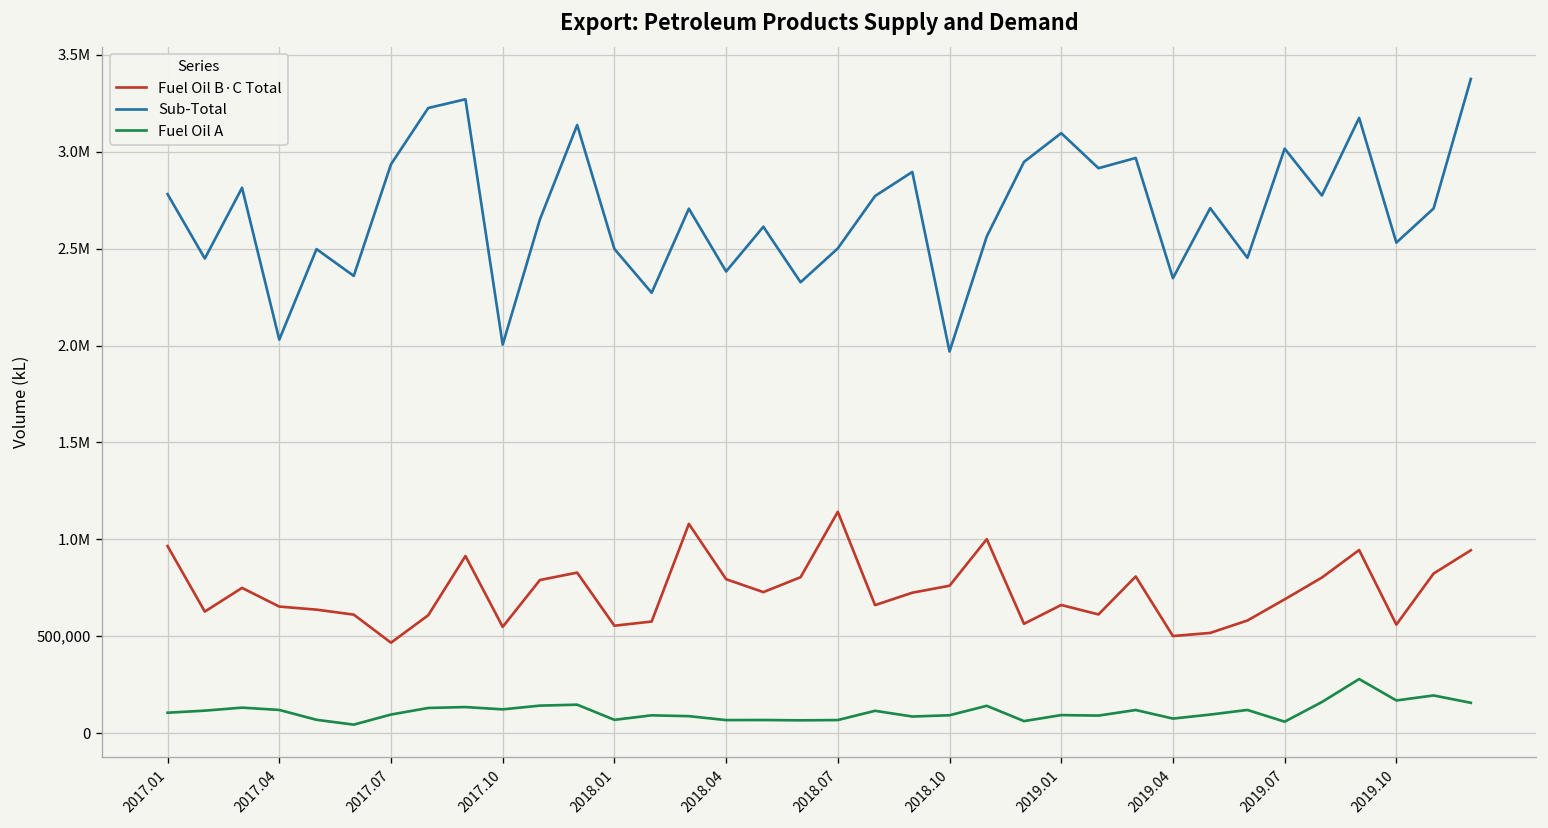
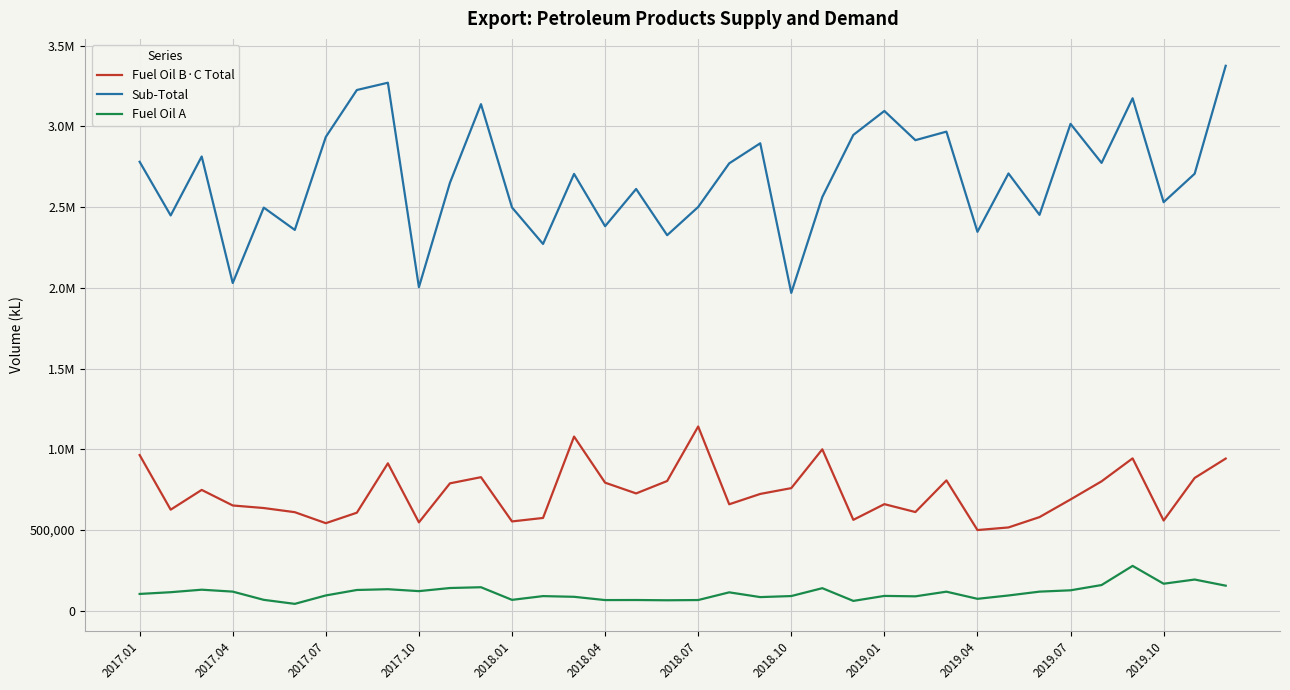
  {
    "Fuel Oil B·C Total": {
      "2017.01": "960,000",
      "2017.04": "650,000",
-     "2017.07": "470,000",
+     "2017.07": "540,000",
      "2017.10": "550,000",
      "2018.01": "550,000",
      "2018.04": "790,000",
      "2018.07": "1,140,000",
      "2018.10": "760,000",
      "2019.01": "660,000",
      "2019.04": "500,000",
      "2019.07": "690,000",
      "2019.10": "560,000"
    },
    "Sub-Total": {
      "2017.01": "2,780,000",
      "2017.04": "2,030,000",
      "2017.07": "2,940,000",
      "2017.10": "2,000,000",
      "2018.01": "2,500,000",
      "2018.04": "2,380,000",
      "2018.07": "2,500,000",
      "2018.10": "1,970,000",
      "2019.01": "3,100,000",
      "2019.04": "2,350,000",
      "2019.07": "3,020,000",
      "2019.10": "2,530,000"
    },
    "Fuel Oil A": {
      "2017.01": "100,000",
      "2017.04": "120,000",
      "2017.07": "100,000",
      "2017.10": "120,000",
      "2018.01": "70,000",
      "2018.04": "70,000",
      "2018.07": "70,000",
      "2018.10": "90,000",
      "2019.01": "90,000",
      "2019.04": "70,000",
-     "2019.07": "60,000",
+     "2019.07": "130,000",
      "2019.10": "170,000"
    }
  }
